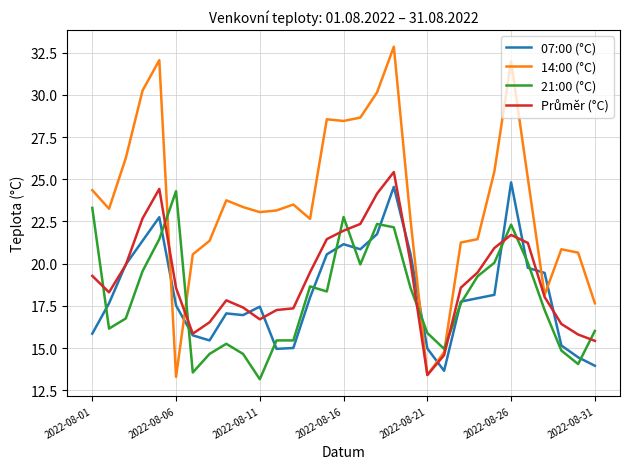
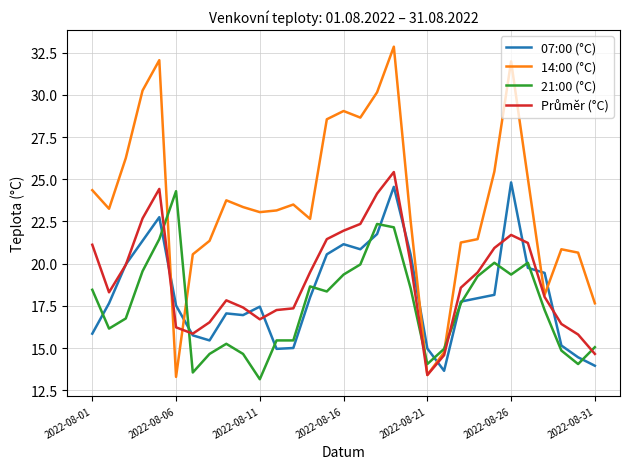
  {
    "07:00 (°C)": {
      "2022-08-01": 15.9,
      "2022-08-06": 17.5,
      "2022-08-11": 17.5,
      "2022-08-16": 21.2,
      "2022-08-21": 15.0,
      "2022-08-26": 24.8,
      "2022-08-31": 14.0
    },
    "14:00 (°C)": {
      "2022-08-01": 24.4,
      "2022-08-06": 13.3,
      "2022-08-11": 23.1,
-     "2022-08-16": 28.5,
+     "2022-08-16": 29.0,
      "2022-08-31": 17.7
    },
    "21:00 (°C)": {
-     "2022-08-01": 23.3,
+     "2022-08-01": 18.5,
      "2022-08-06": 24.3,
      "2022-08-11": 13.2,
-     "2022-08-16": 22.8,
-     "2022-08-21": 15.9,
-     "2022-08-26": 22.3,
-     "2022-08-31": 16.0
+     "2022-08-16": 19.4,
+     "2022-08-21": 14.1,
+     "2022-08-26": 19.4,
+     "2022-08-31": 15.1
    },
    "Průměr (°C)": {
-     "2022-08-01": 19.3,
-     "2022-08-06": 18.6,
+     "2022-08-01": 21.1,
+     "2022-08-06": 16.2,
      "2022-08-11": 16.7,
      "2022-08-16": 22.0,
      "2022-08-26": 21.7,
-     "2022-08-31": 15.4
+     "2022-08-31": 14.7
    }
  }
